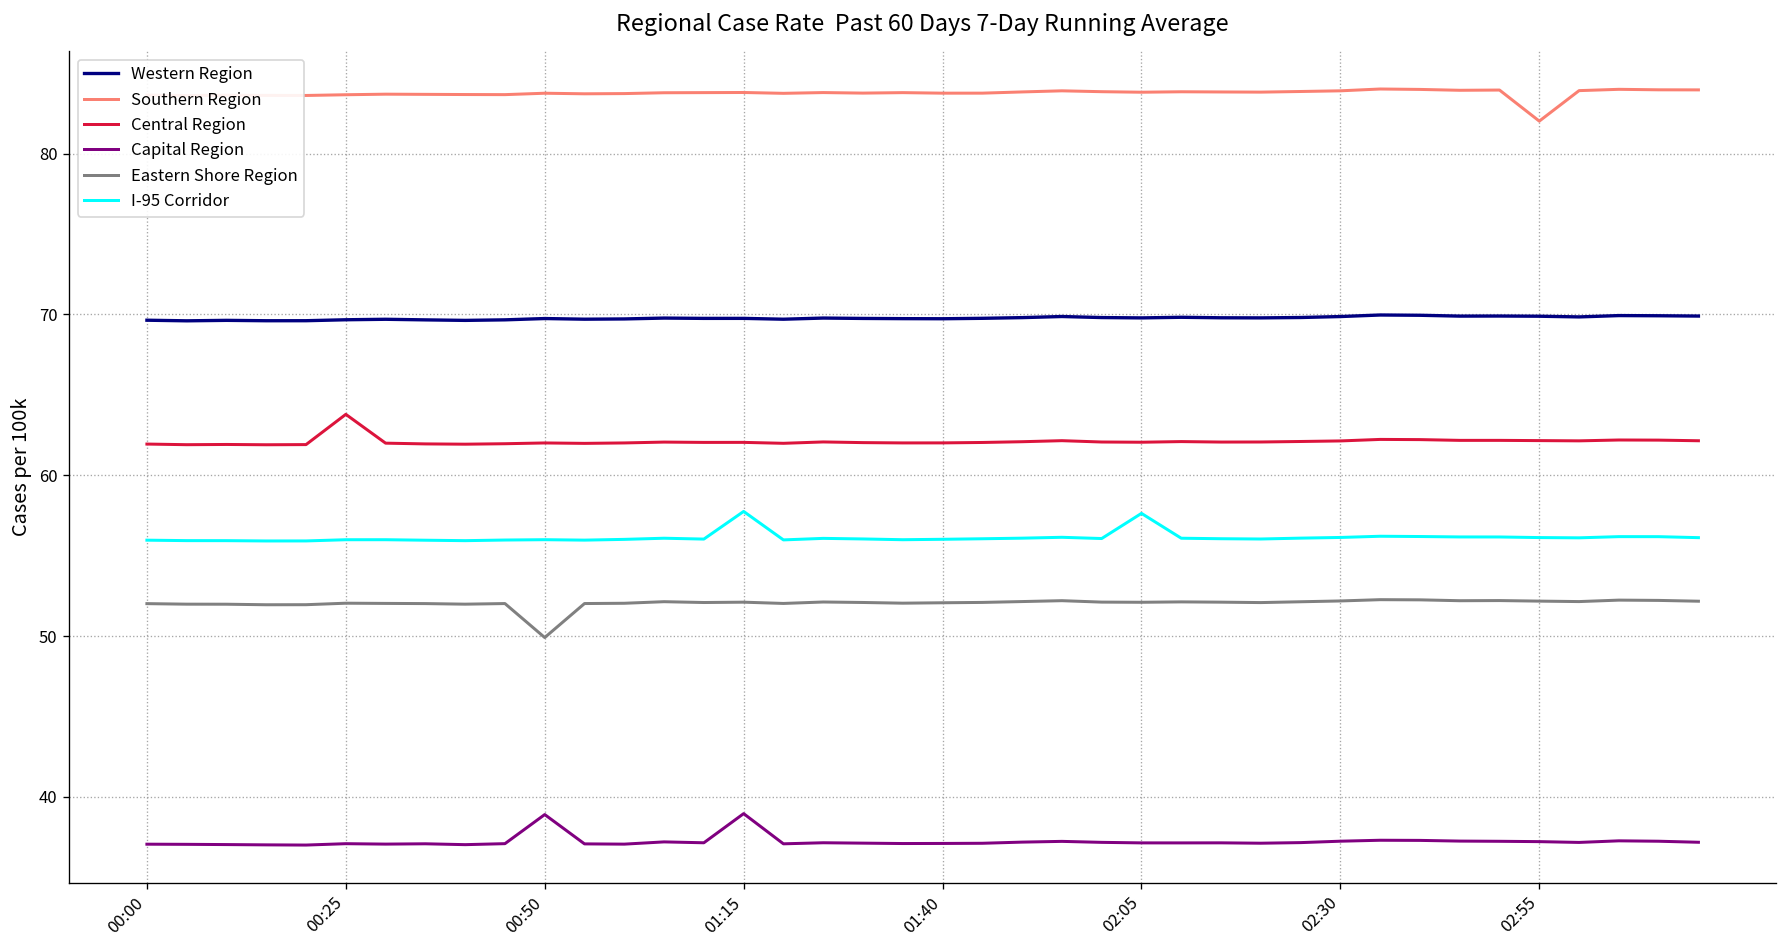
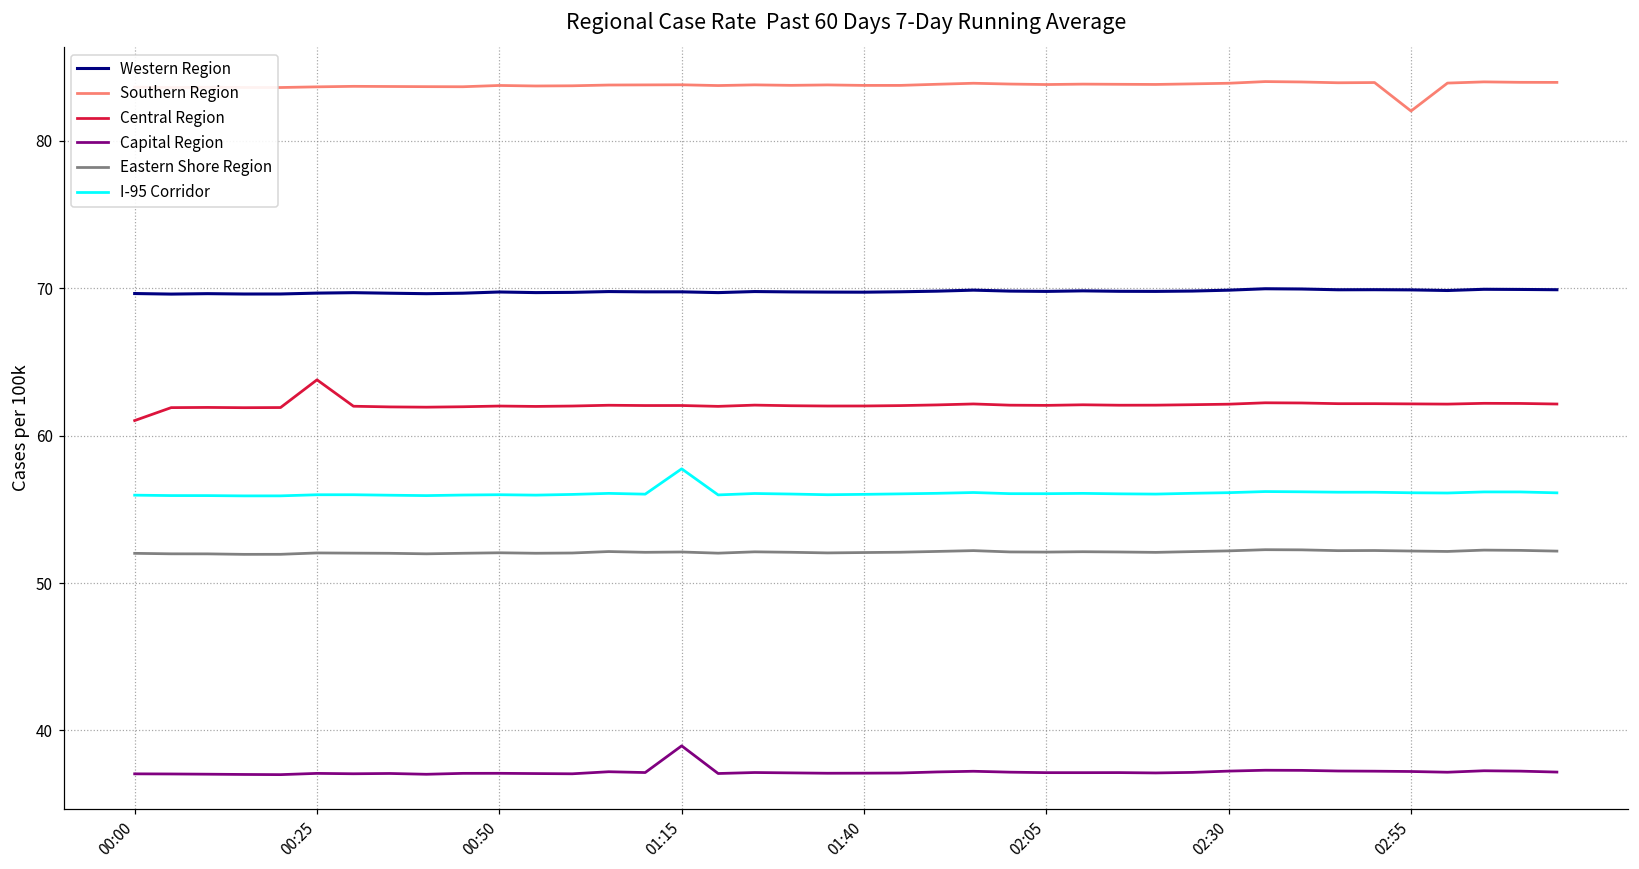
  {
    "Western Region": {
      "00:00": 69.6,
      "00:25": 69.7,
      "00:50": 69.7,
      "01:15": 69.8,
      "01:40": 69.7,
      "02:05": 69.8,
      "02:30": 69.9,
      "02:55": 69.9
    },
    "Southern Region": {
      "00:25": 83.7,
      "00:50": 83.8,
      "01:15": 83.8,
      "01:40": 83.8,
      "02:05": 83.8,
      "02:30": 83.9,
      "02:55": 82.0
    },
    "Central Region": {
-     "00:00": 61.9,
+     "00:00": 61.0,
      "00:25": 63.8,
      "00:50": 62.0,
      "01:15": 62.0,
      "01:40": 62.0,
      "02:05": 62.1,
      "02:30": 62.1,
      "02:55": 62.2
    },
    "Capital Region": {
      "00:00": 37.1,
      "00:25": 37.1,
-     "00:50": 38.9,
+     "00:50": 37.1,
      "01:15": 39.0,
      "01:40": 37.1,
      "02:05": 37.1,
      "02:30": 37.2,
      "02:55": 37.2
    },
    "Eastern Shore Region": {
      "00:00": 52.0,
      "00:25": 52.0,
-     "00:50": 49.9,
+     "00:50": 52.1,
      "01:15": 52.1,
      "01:40": 52.1,
      "02:05": 52.1,
      "02:30": 52.2,
      "02:55": 52.2
    },
    "I-95 Corridor": {
      "00:00": 56.0,
      "00:25": 56.0,
      "00:50": 56.0,
      "01:15": 57.7,
      "01:40": 56.0,
-     "02:05": 57.6,
+     "02:05": 56.1,
      "02:30": 56.1,
      "02:55": 56.1
    }
  }
